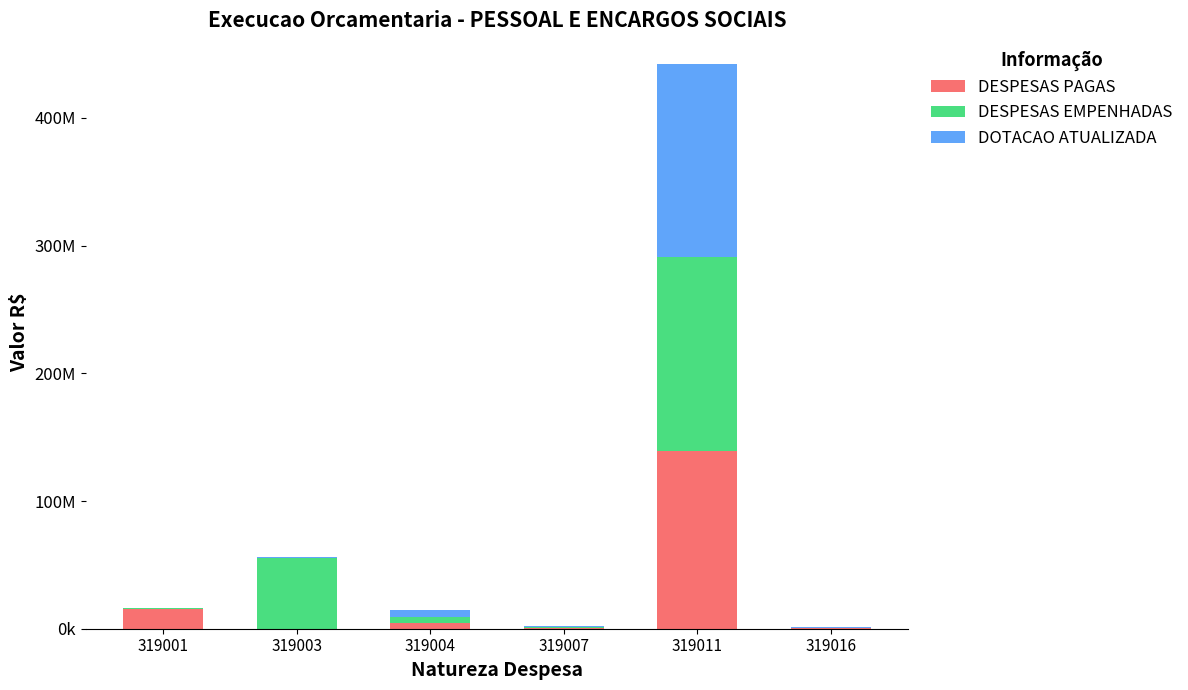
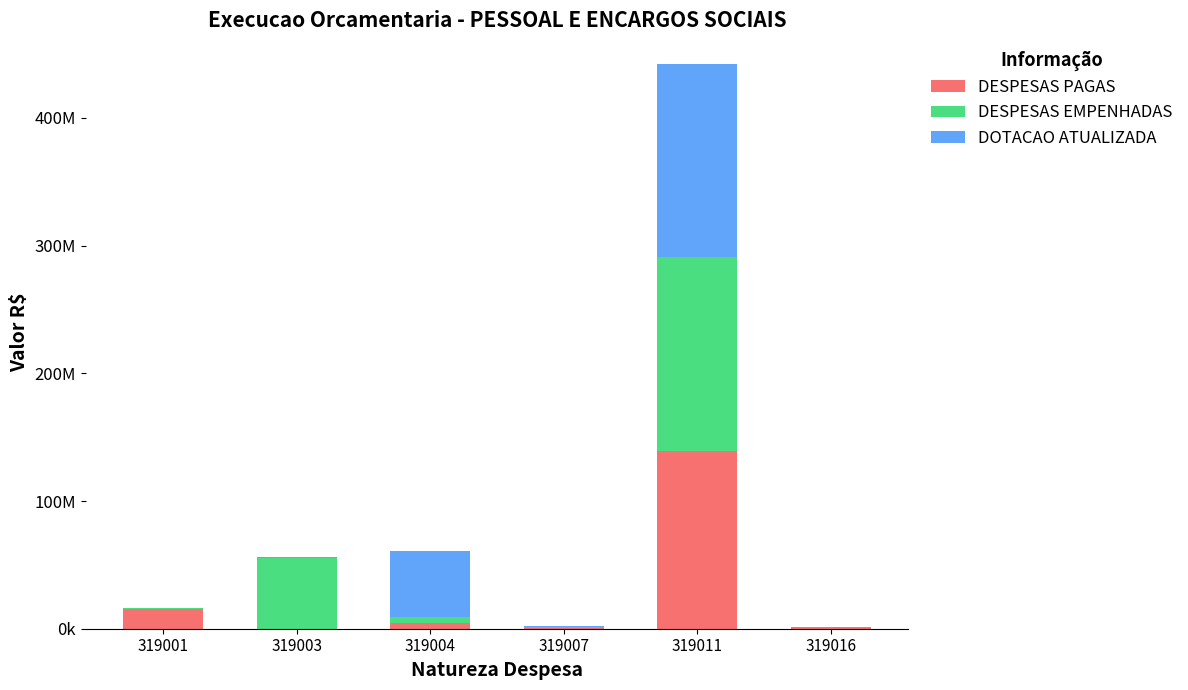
  {
    "DESPESAS PAGAS": {
      "319001": 16000000,
      "319004": 4000000,
      "319011": 140000000
    },
    "DESPESAS EMPENHADAS": {
      "319003": 56000000,
      "319004": 5000000,
      "319011": 151000000
    },
    "DOTACAO ATUALIZADA": {
-     "319004": 5000000,
+     "319004": 52000000,
      "319011": 152000000
    }
  }
